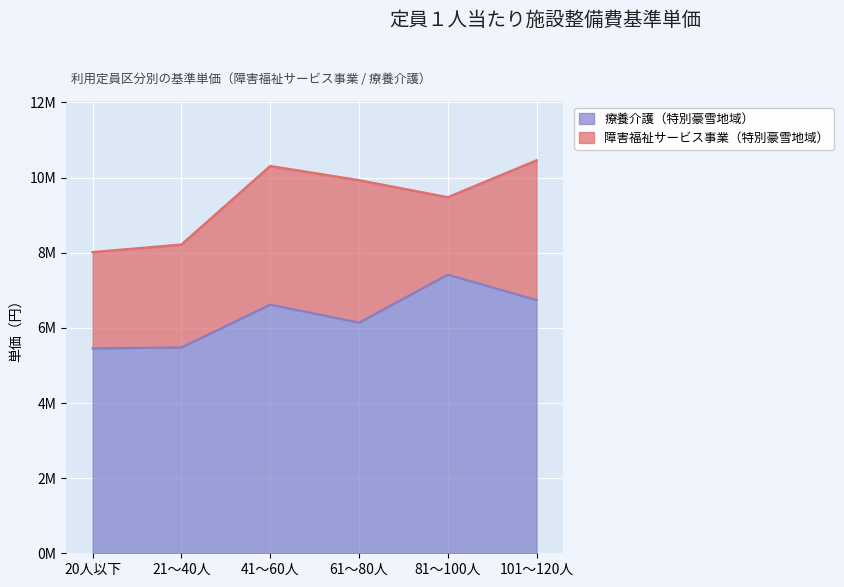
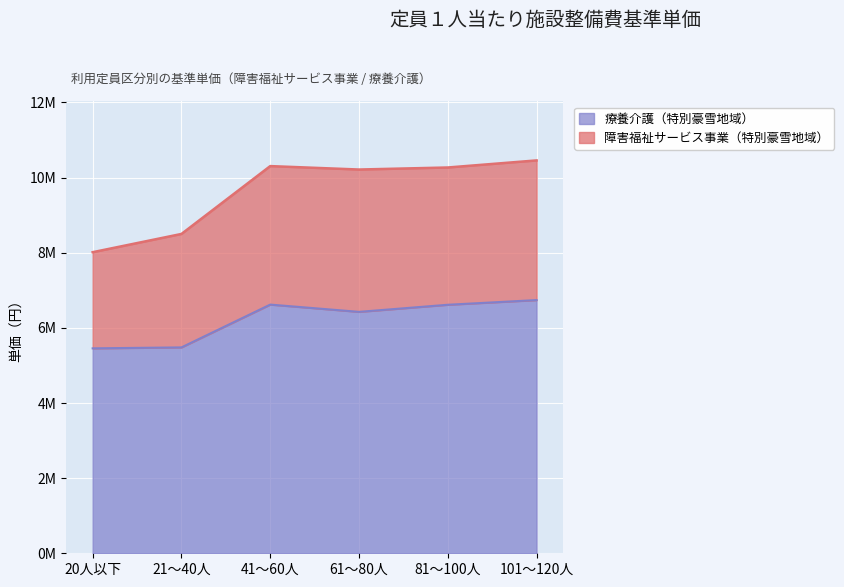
  {
    "療養介護（特別豪雪地域）": {
      "20人以下": 5500000,
      "21～40人": 5500000,
      "41～60人": 6600000,
-     "61～80人": 6100000,
-     "81～100人": 7400000,
+     "61～80人": 6400000,
+     "81～100人": 6600000,
      "101～120人": 6700000
    },
    "障害福祉サービス事業（特別豪雪地域）": {
      "20人以下": 2600000,
-     "21～40人": 2700000,
+     "21～40人": 3000000,
      "41～60人": 3700000,
      "61～80人": 3800000,
-     "81～100人": 2100000,
+     "81～100人": 3700000,
      "101～120人": 3700000
    }
  }
